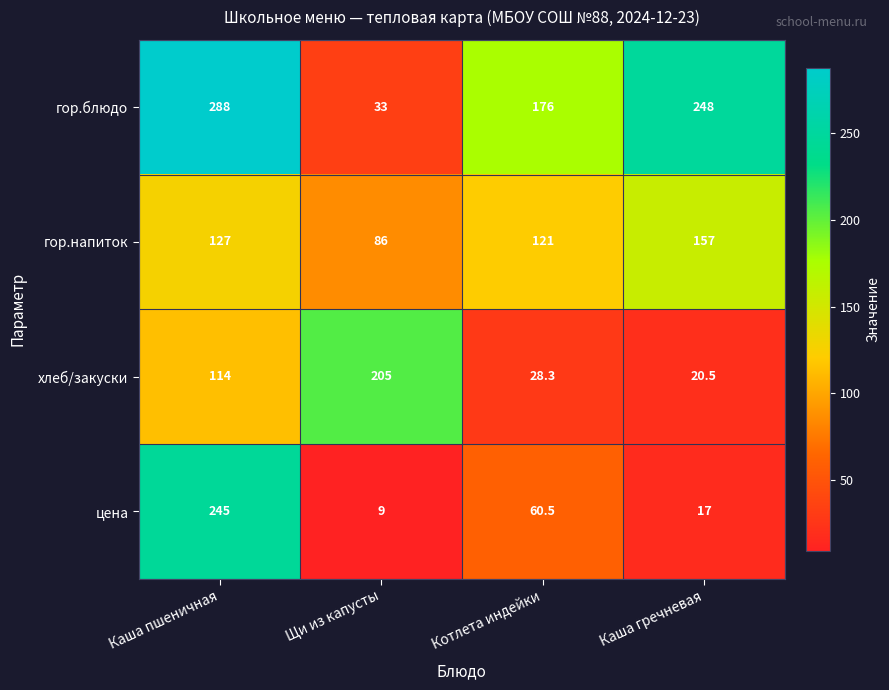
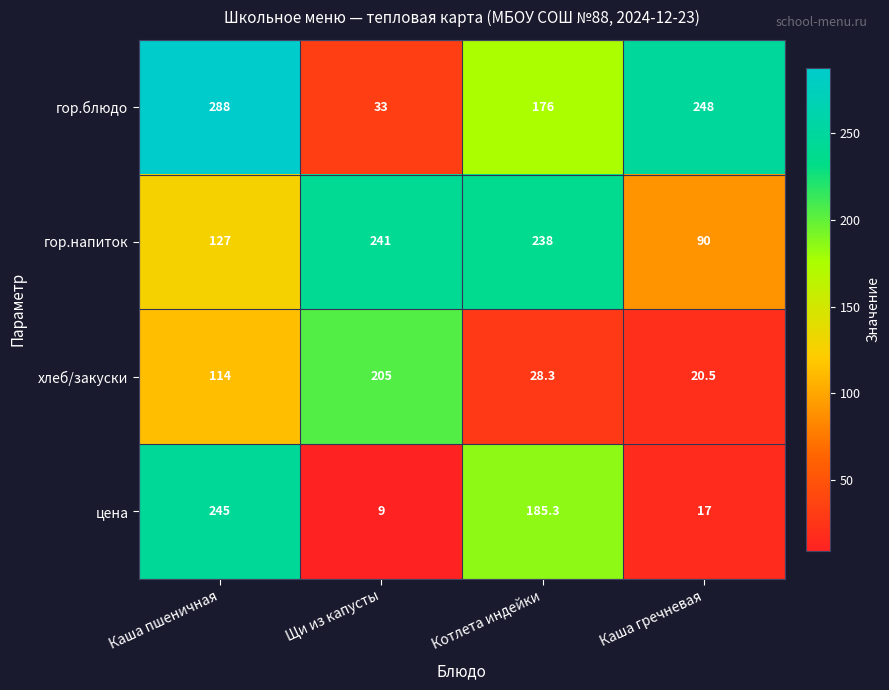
  {
    "гор.блюдо": {
      "Каша пшеничная": 288,
      "Щи из капусты": 33,
      "Котлета индейки": 176,
      "Каша гречневая": 248
    },
    "гор.напиток": {
      "Каша пшеничная": 127,
-     "Щи из капусты": 86,
-     "Котлета индейки": 121,
-     "Каша гречневая": 157
+     "Щи из капусты": 241,
+     "Котлета индейки": 238,
+     "Каша гречневая": 90
    },
    "хлеб/закуски": {
      "Каша пшеничная": 114,
      "Щи из капусты": 205,
      "Котлета индейки": 28.3,
      "Каша гречневая": 20.5
    },
    "цена": {
      "Каша пшеничная": 245,
      "Щи из капусты": 9,
-     "Котлета индейки": 60.5,
+     "Котлета индейки": 185.3,
      "Каша гречневая": 17
    }
  }
